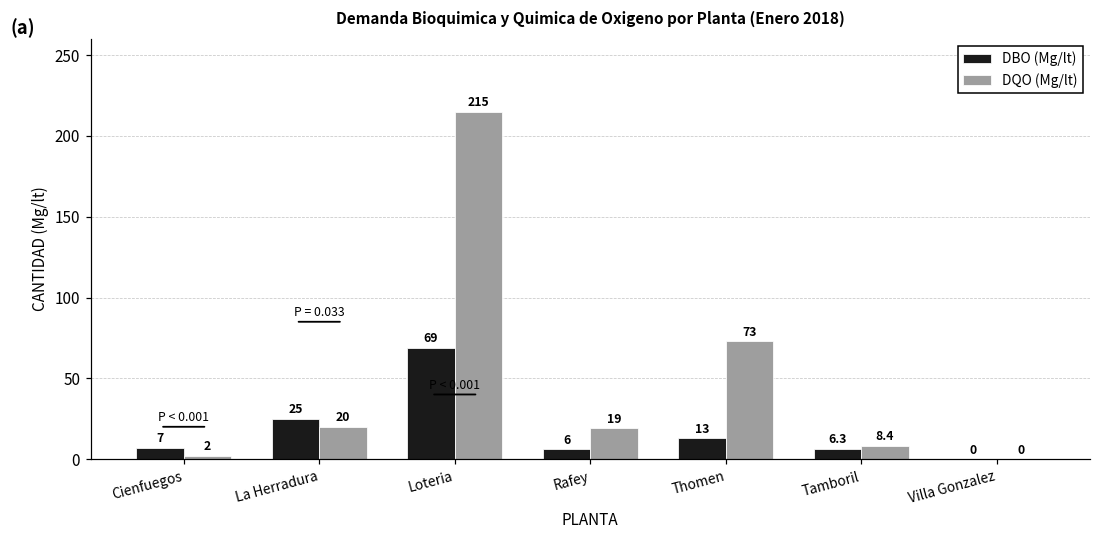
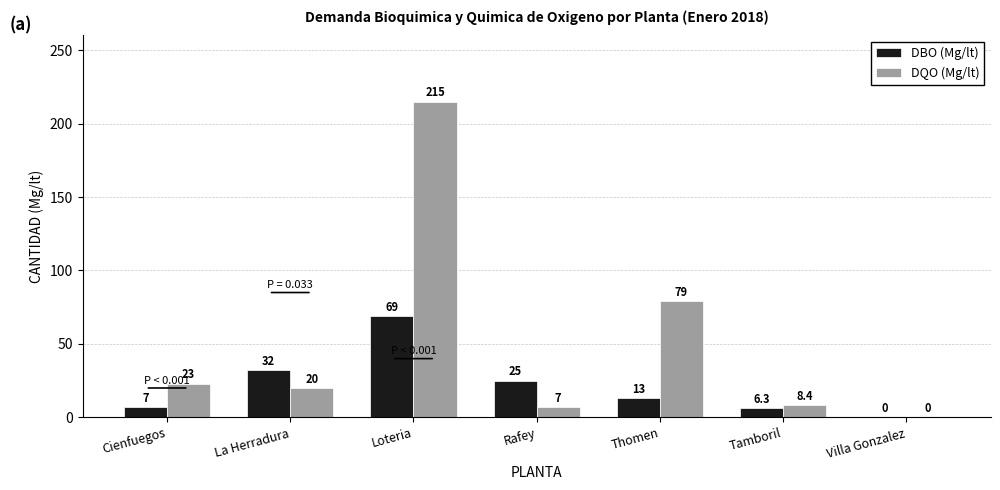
  {
    "DBO (Mg/lt)": {
      "Cienfuegos": 7,
-     "La Herradura": 25,
+     "La Herradura": 32,
      "Loteria": 69,
-     "Rafey": 6,
+     "Rafey": 25,
      "Thomen": 13,
      "Tamboril": 6.3,
      "Villa Gonzalez": 0
    },
    "DQO (Mg/lt)": {
-     "Cienfuegos": 2,
+     "Cienfuegos": 23,
      "La Herradura": 20,
      "Loteria": 215,
-     "Rafey": 19,
-     "Thomen": 73,
+     "Rafey": 7,
+     "Thomen": 79,
      "Tamboril": 8.4,
      "Villa Gonzalez": 0
    }
  }
